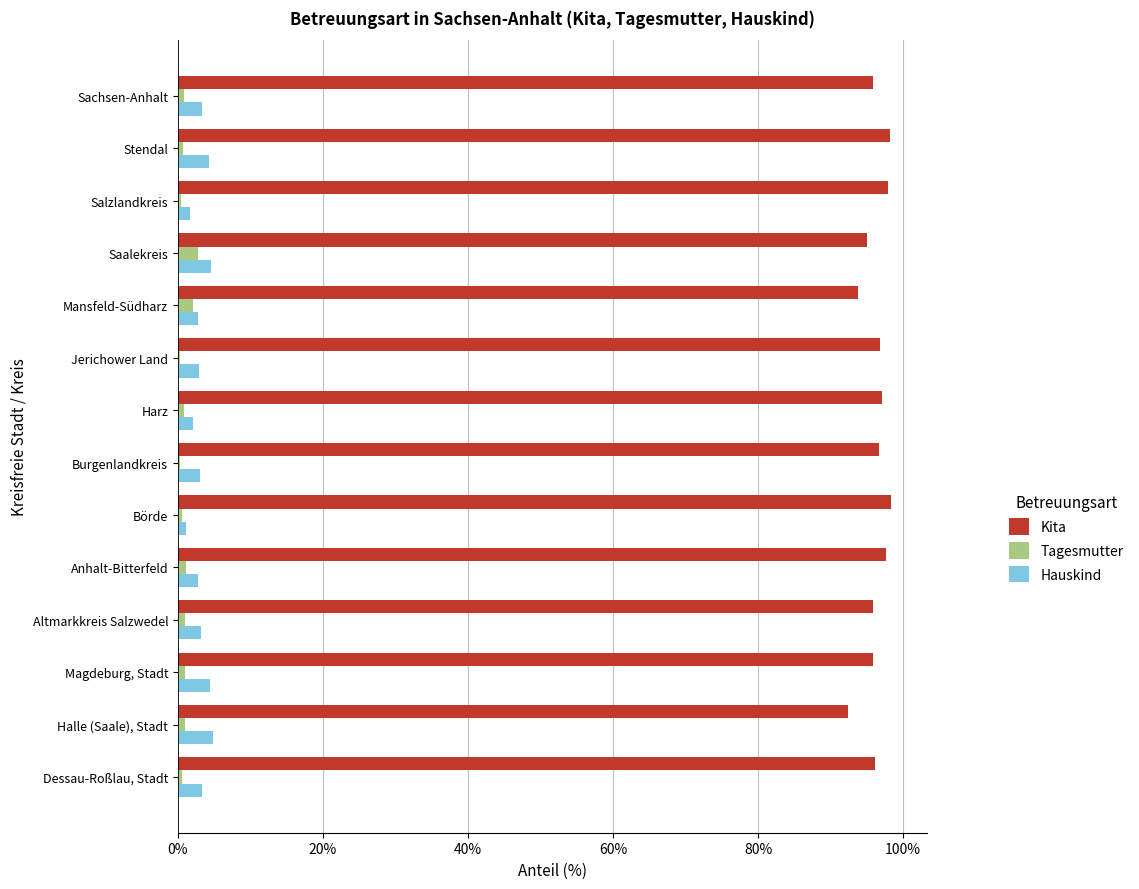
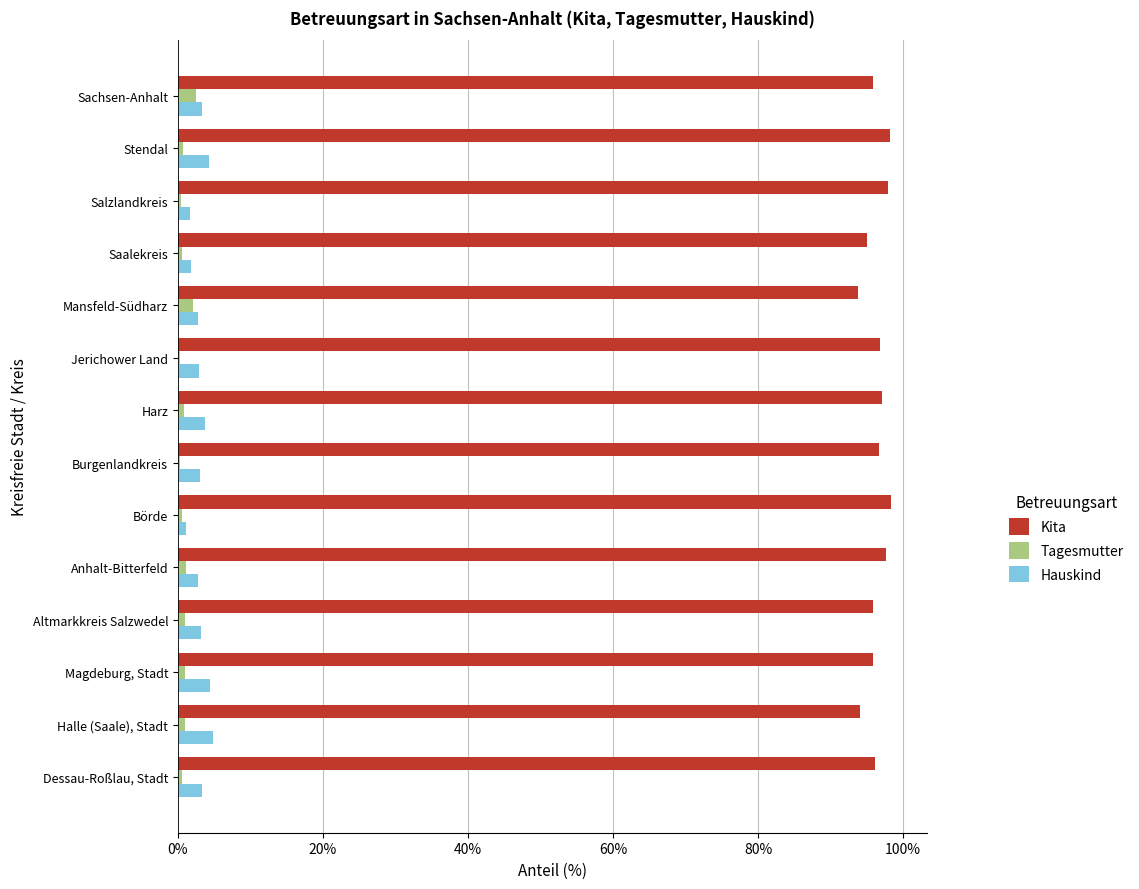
  {
    "Kita": {
      "Sachsen-Anhalt": "96%",
      "Stendal": "98%",
      "Salzlandkreis": "98%",
      "Saalekreis": "95%",
      "Mansfeld-Südharz": "94%",
      "Jerichower Land": "97%",
      "Harz": "97%",
      "Burgenlandkreis": "97%",
      "Börde": "98%",
      "Anhalt-Bitterfeld": "98%",
      "Altmarkkreis Salzwedel": "96%",
      "Magdeburg, Stadt": "96%",
-     "Halle (Saale), Stadt": "92%",
+     "Halle (Saale), Stadt": "94%",
      "Dessau-Roßlau, Stadt": "96%"
    },
    "Tagesmutter": {
-     "Sachsen-Anhalt": "1%",
+     "Sachsen-Anhalt": "3%",
      "Stendal": "1%",
      "Salzlandkreis": "0%",
-     "Saalekreis": "3%",
+     "Saalekreis": "1%",
      "Mansfeld-Südharz": "2%",
      "Harz": "1%",
      "Börde": "1%",
      "Anhalt-Bitterfeld": "1%",
      "Altmarkkreis Salzwedel": "1%",
      "Magdeburg, Stadt": "1%",
      "Halle (Saale), Stadt": "1%",
      "Dessau-Roßlau, Stadt": "1%"
    },
    "Hauskind": {
      "Sachsen-Anhalt": "3%",
      "Stendal": "4%",
      "Salzlandkreis": "2%",
-     "Saalekreis": "5%",
+     "Saalekreis": "2%",
      "Mansfeld-Südharz": "3%",
      "Jerichower Land": "3%",
-     "Harz": "2%",
+     "Harz": "4%",
      "Burgenlandkreis": "3%",
      "Börde": "1%",
      "Anhalt-Bitterfeld": "3%",
      "Altmarkkreis Salzwedel": "3%",
      "Magdeburg, Stadt": "4%",
      "Halle (Saale), Stadt": "5%",
      "Dessau-Roßlau, Stadt": "3%"
    }
  }
